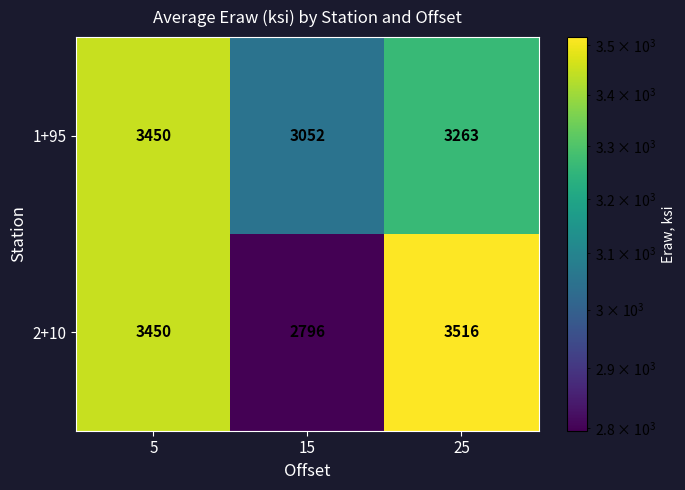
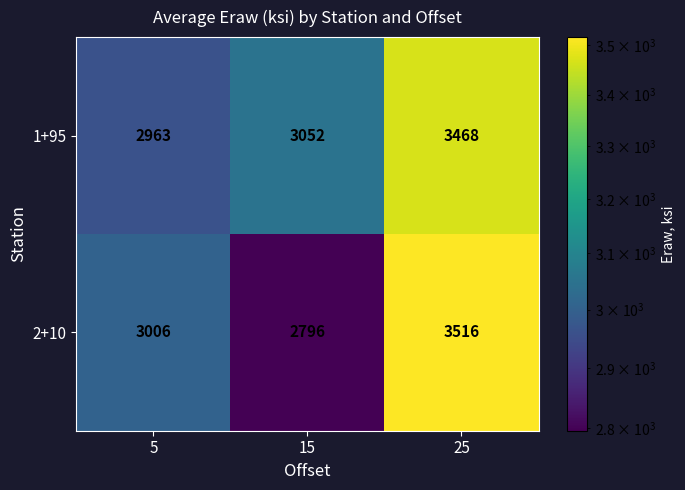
  {
    "1+95": {
-     "5": 3450,
+     "5": 2963,
      "15": 3052,
-     "25": 3263
+     "25": 3468
    },
    "2+10": {
-     "5": 3450,
+     "5": 3006,
      "15": 2796,
      "25": 3516
    }
  }
